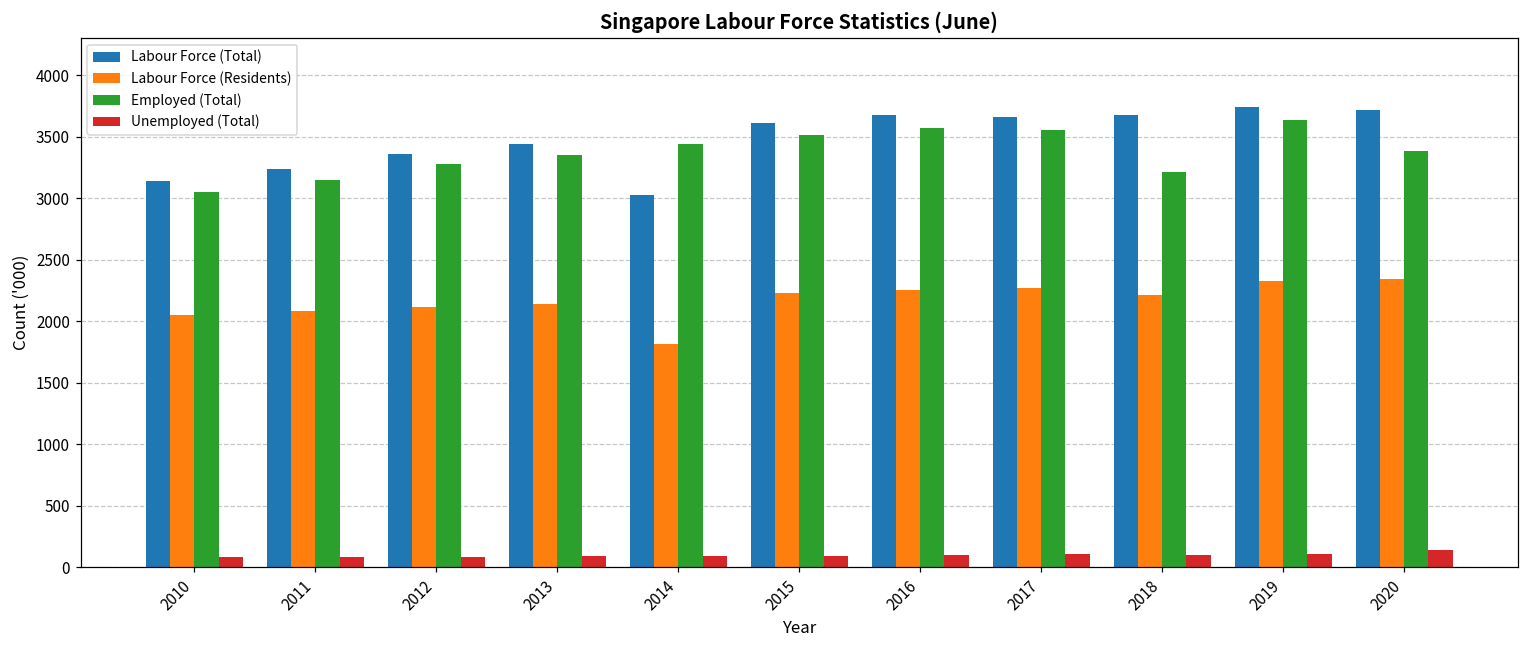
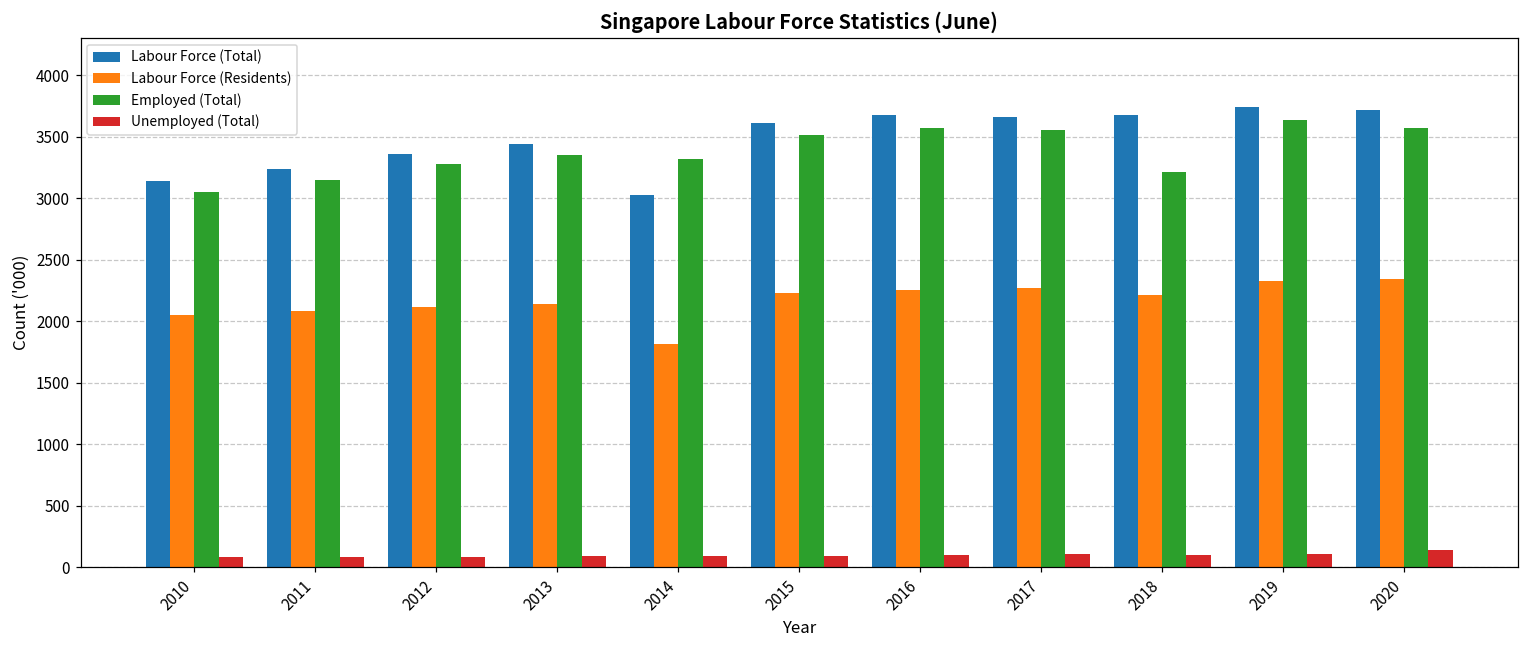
  {
    "Labour Force (Total)": {
      "2010": 3140,
      "2011": 3240,
      "2012": 3360,
      "2013": 3440,
      "2014": 3020,
      "2015": 3610,
      "2016": 3670,
      "2017": 3660,
      "2018": 3680,
      "2019": 3740,
      "2020": 3710
    },
    "Labour Force (Residents)": {
      "2010": 2050,
      "2011": 2080,
      "2012": 2120,
      "2013": 2140,
      "2014": 1810,
      "2015": 2230,
      "2016": 2260,
      "2017": 2270,
      "2018": 2210,
      "2019": 2330,
      "2020": 2350
    },
    "Employed (Total)": {
      "2010": 3050,
      "2011": 3150,
      "2012": 3270,
      "2013": 3350,
-     "2014": 3440,
+     "2014": 3320,
      "2015": 3520,
      "2016": 3570,
      "2017": 3550,
      "2018": 3210,
      "2019": 3630,
-     "2020": 3390
+     "2020": 3570
    },
    "Unemployed (Total)": {
      "2010": 90,
      "2011": 90,
      "2012": 90,
      "2013": 90,
      "2014": 90,
      "2015": 90,
      "2016": 100,
      "2017": 110,
      "2018": 100,
      "2019": 110,
      "2020": 140
    }
  }
